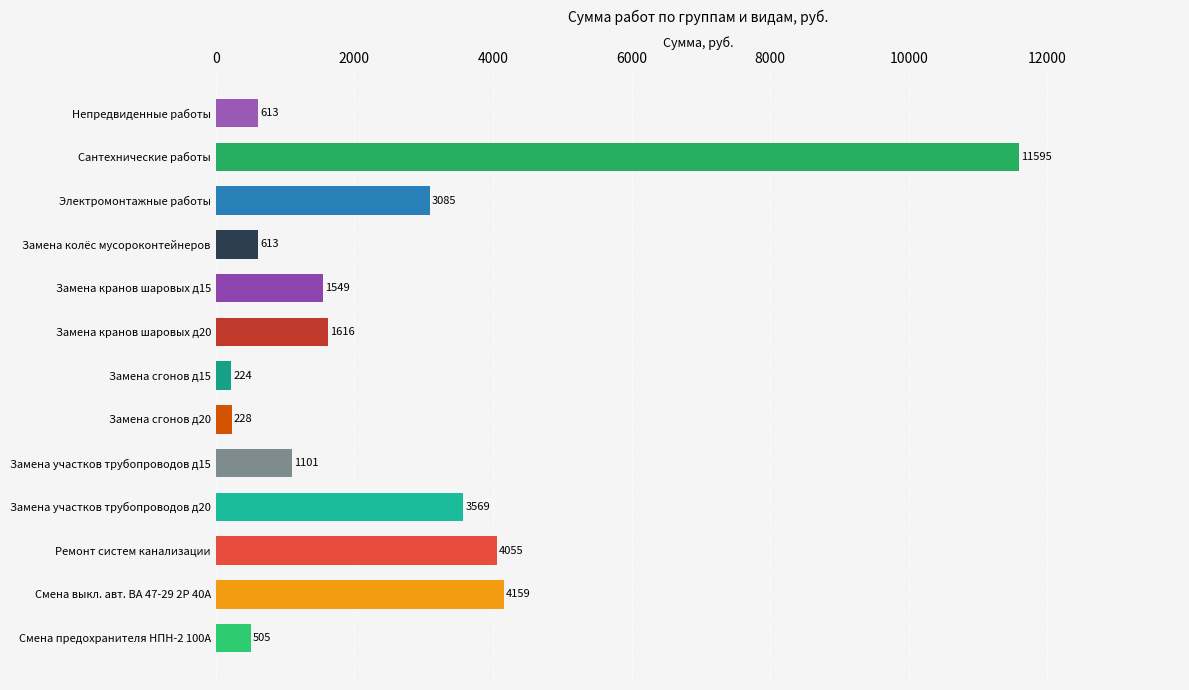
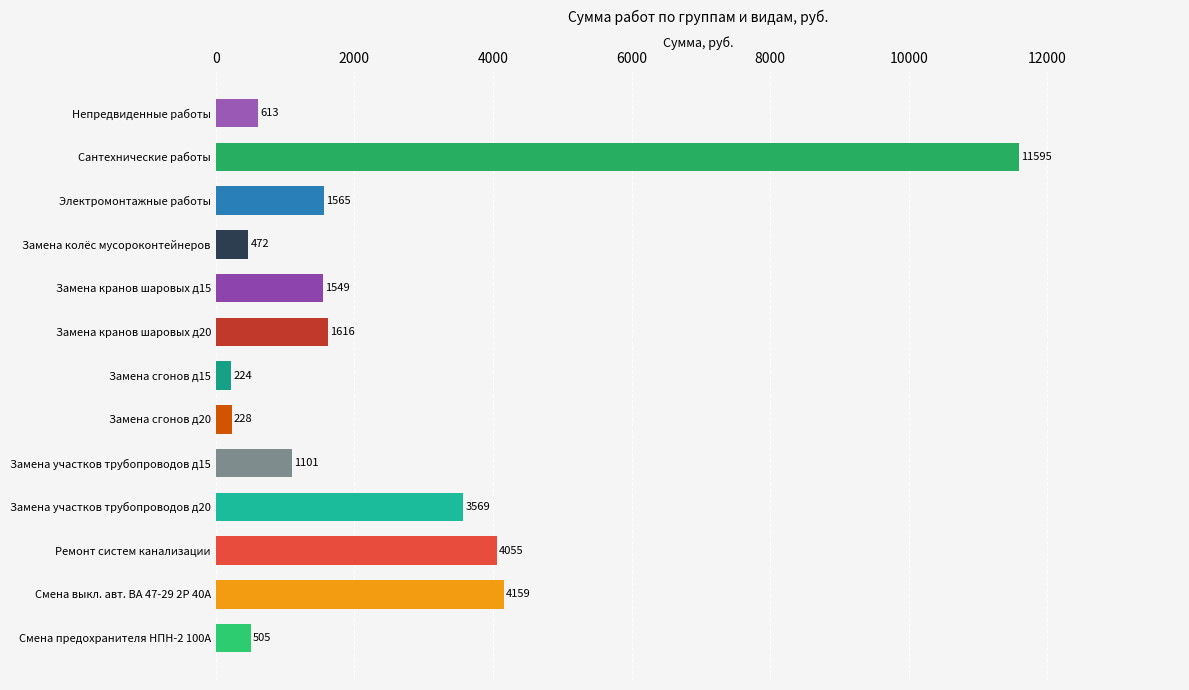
  {
    "Непредвиденные работы": 613,
    "Сантехнические работы": 11595,
-   "Электромонтажные работы": 3085,
-   "Замена колёс мусороконтейнеров": 613,
+   "Электромонтажные работы": 1565,
+   "Замена колёс мусороконтейнеров": 472,
    "Замена кранов шаровых д15": 1549,
    "Замена кранов шаровых д20": 1616,
    "Замена сгонов д15": 224,
    "Замена сгонов д20": 228,
    "Замена участков трубопроводов д15": 1101,
    "Замена участков трубопроводов д20": 3569,
    "Ремонт систем канализации": 4055,
    "Смена выкл. авт. ВА 47-29 2Р 40А": 4159,
    "Смена предохранителя НПН-2 100А": 505
  }
